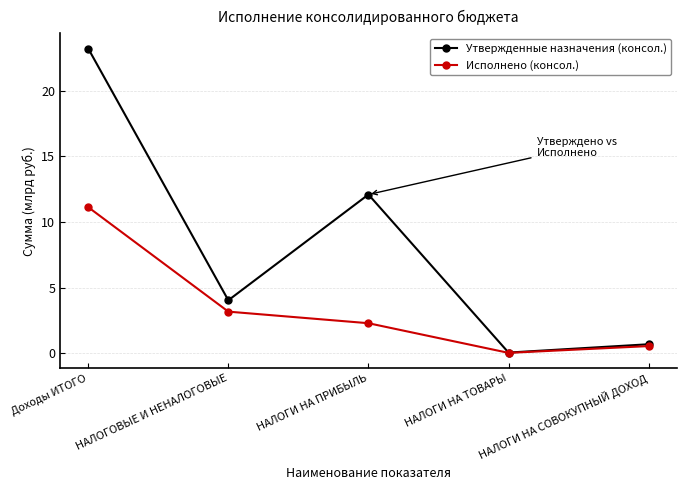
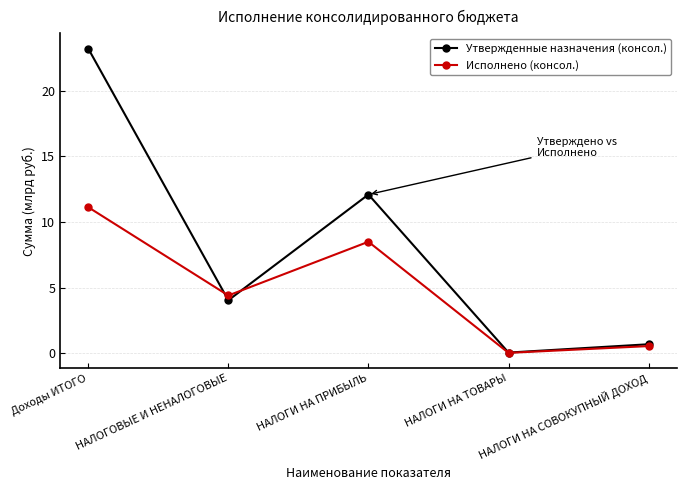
  {
    "Утвержденные назначения (консол.)": {
      "Доходы ИТОГО": 23.2,
      "НАЛОГОВЫЕ И НЕНАЛОГОВЫЕ": 4.0,
      "НАЛОГИ НА ПРИБЫЛЬ": 12.1
    },
    "Исполнено (консол.)": {
      "Доходы ИТОГО": 11.1,
-     "НАЛОГОВЫЕ И НЕНАЛОГОВЫЕ": 3.2,
-     "НАЛОГИ НА ПРИБЫЛЬ": 2.3
+     "НАЛОГОВЫЕ И НЕНАЛОГОВЫЕ": 4.4,
+     "НАЛОГИ НА ПРИБЫЛЬ": 8.5
    }
  }
